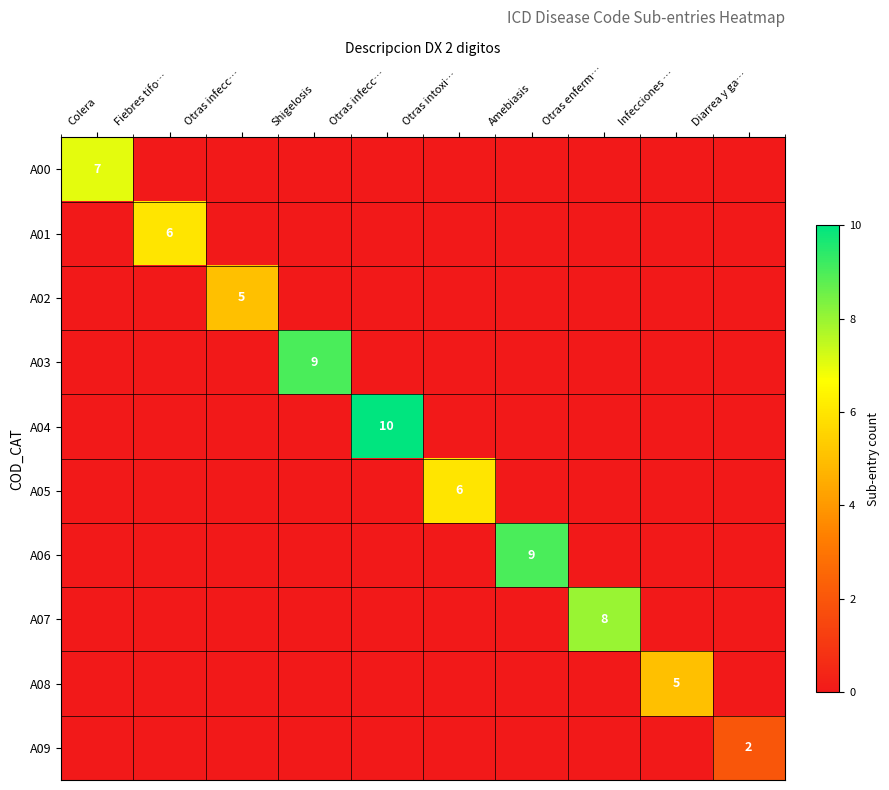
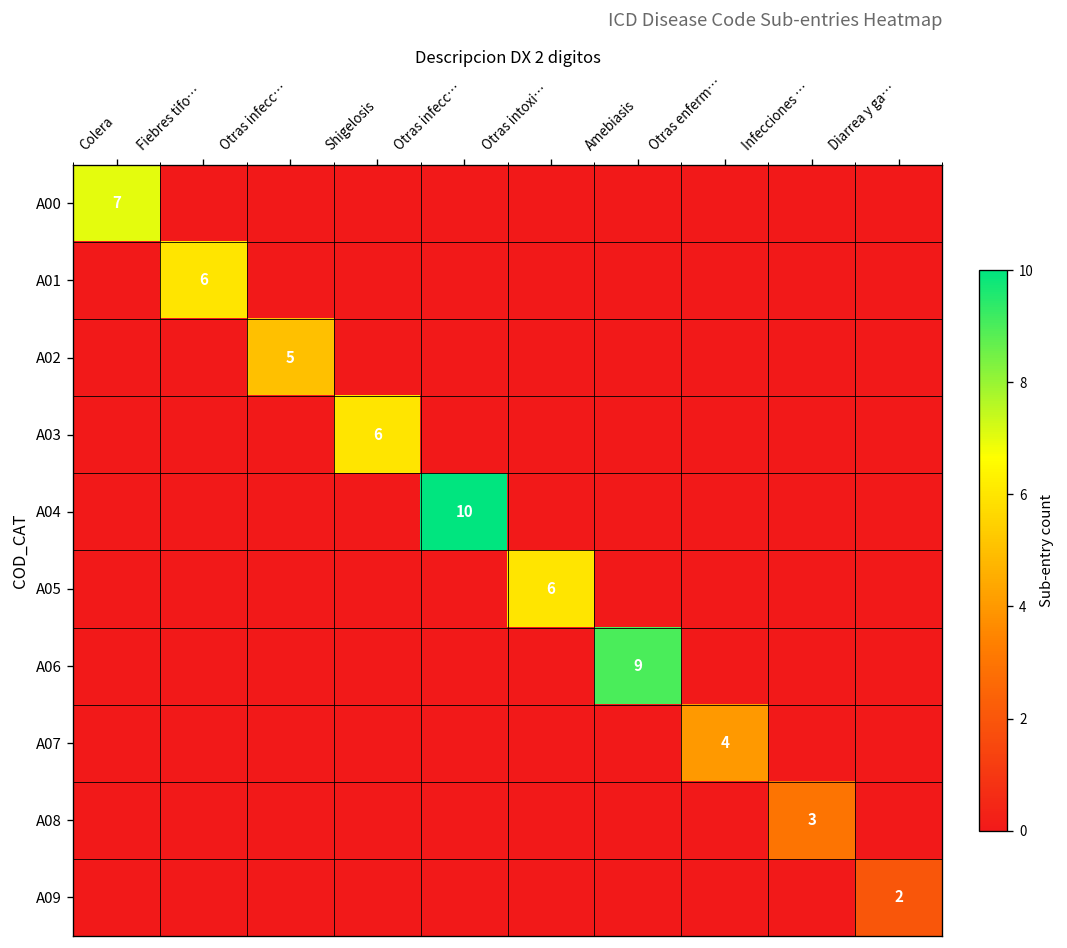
  {
    "A00": {
      "Colera": 7
    },
    "A01": {
      "Fiebres tifo…": 6
    },
    "A03": {
-     "Shigelosis": 9
+     "Shigelosis": 6
    },
    "A05": {
      "Otras intoxi…": 6
    },
    "A06": {
      "Amebiasis": 9
    },
    "A07": {
-     "Otras enferm…": 8
+     "Otras enferm…": 4
    },
    "A08": {
-     "Infecciones …": 5
+     "Infecciones …": 3
    },
    "A09": {
      "Diarrea y ga…": 2
    }
  }
